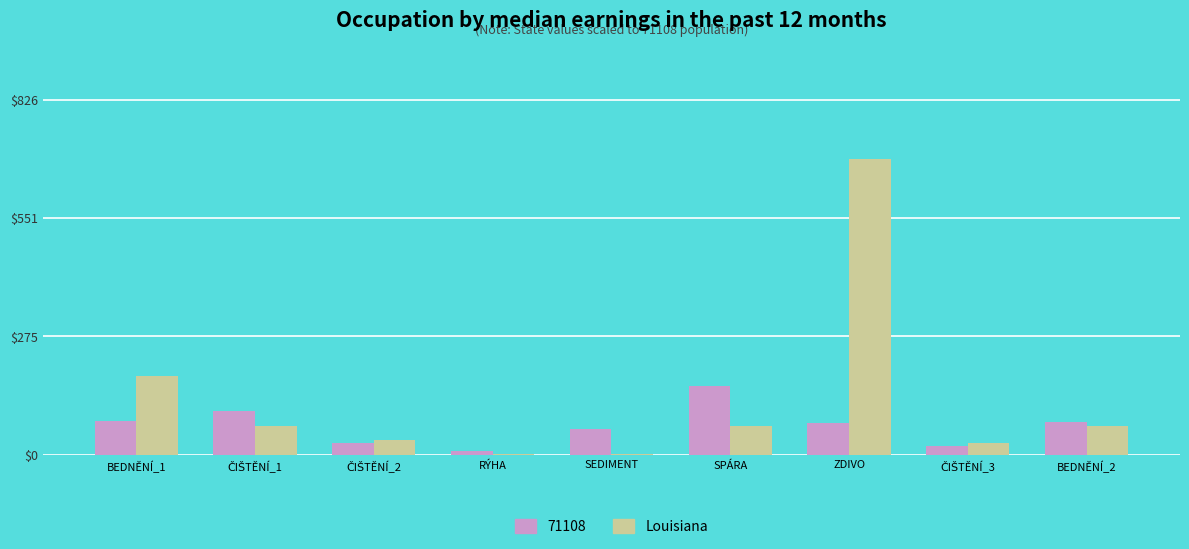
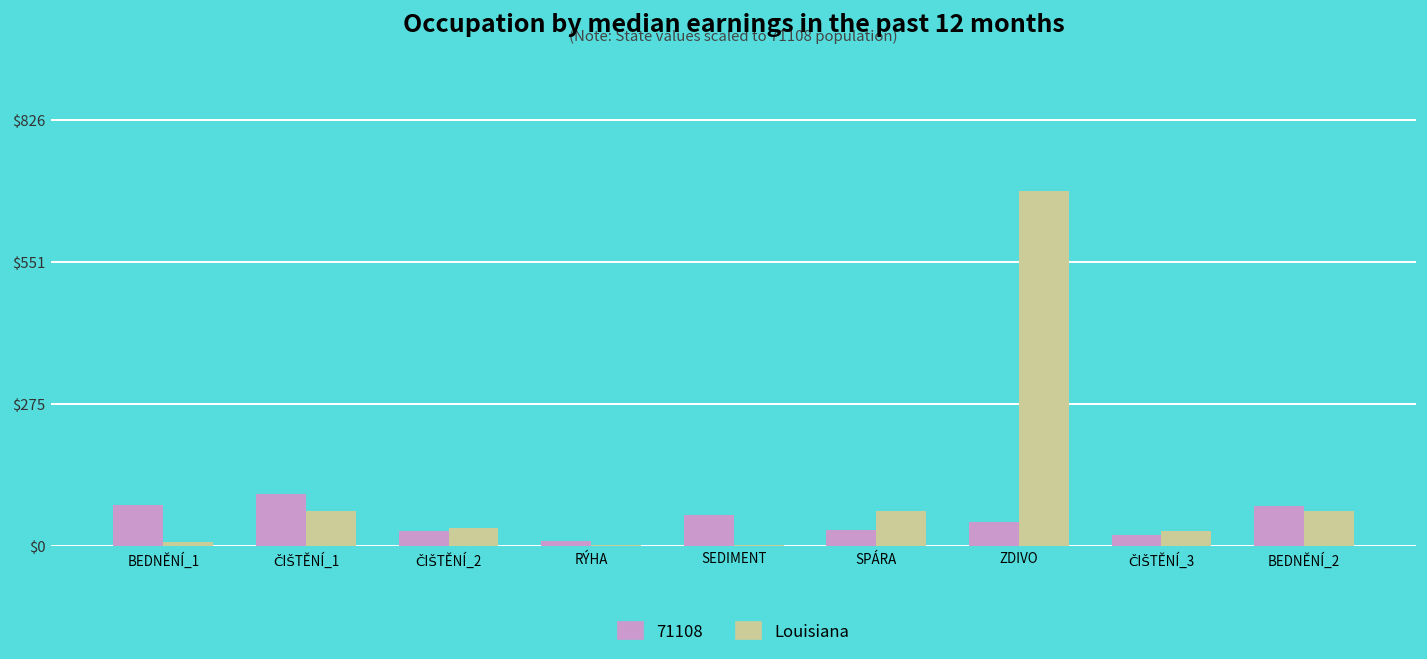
  {
    "71108": {
      "BEDNĚNÍ_1": "$80",
      "ČIŠTĚNÍ_1": "$100",
      "ČIŠTĚNÍ_2": "$30",
      "RÝHA": "$10",
      "SEDIMENT": "$60",
-     "SPÁRA": "$160",
-     "ZDIVO": "$70",
+     "SPÁRA": "$30",
+     "ZDIVO": "$50",
      "ČIŠTĚNÍ_3": "$20",
      "BEDNĚNÍ_2": "$80"
    },
    "Louisiana": {
-     "BEDNĚNÍ_1": "$180",
+     "BEDNĚNÍ_1": "$10",
      "ČIŠTĚNÍ_1": "$70",
      "ČIŠTĚNÍ_2": "$30",
      "SPÁRA": "$70",
      "ZDIVO": "$690",
      "ČIŠTĚNÍ_3": "$30",
      "BEDNĚNÍ_2": "$70"
    }
  }
